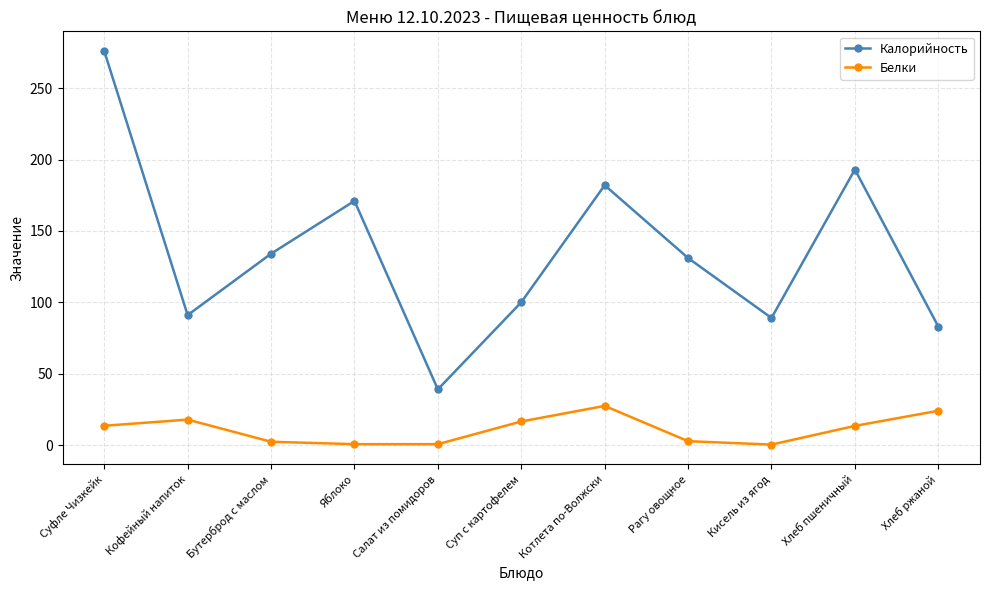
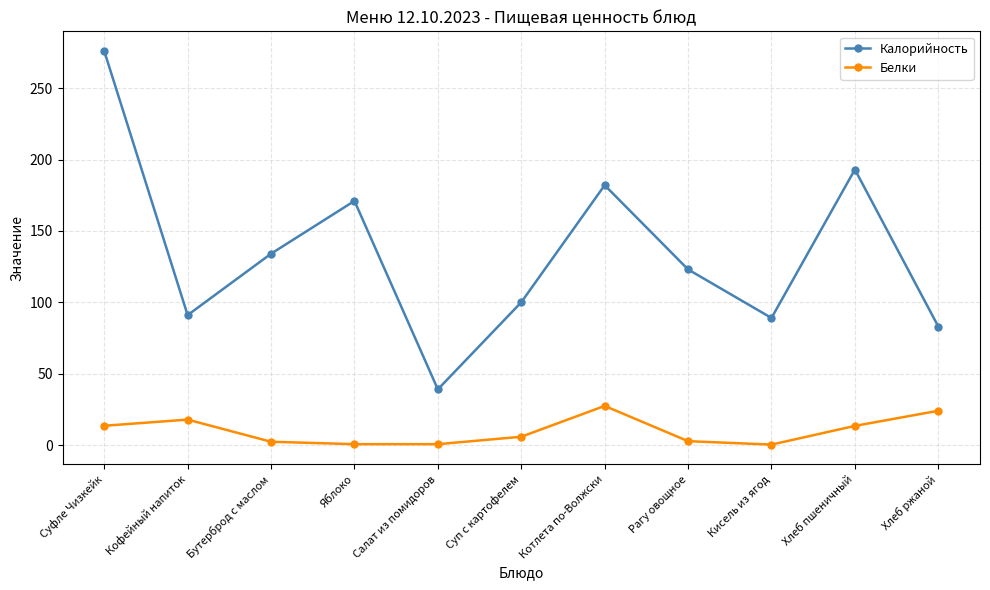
  {
    "Калорийность": {
      "Суфле Чизкейк": 276,
      "Кофейный напиток": 91,
      "Бутерброд с маслом": 134,
      "Яблоко": 171,
      "Салат из помидоров": 39,
      "Суп с картофелем": 100,
      "Котлета по-Волжски": 182,
-     "Рагу овощное": 131,
+     "Рагу овощное": 123,
      "Кисель из ягод": 89,
      "Хлеб пшеничный": 193,
      "Хлеб ржаной": 83
    },
    "Белки": {
      "Суфле Чизкейк": 14,
      "Кофейный напиток": 18,
      "Бутерброд с маслом": 2,
      "Яблоко": 1,
      "Салат из помидоров": 1,
-     "Суп с картофелем": 17,
+     "Суп с картофелем": 6,
      "Котлета по-Волжски": 27,
      "Рагу овощное": 3,
      "Кисель из ягод": 0,
      "Хлеб пшеничный": 13,
      "Хлеб ржаной": 24
    }
  }
